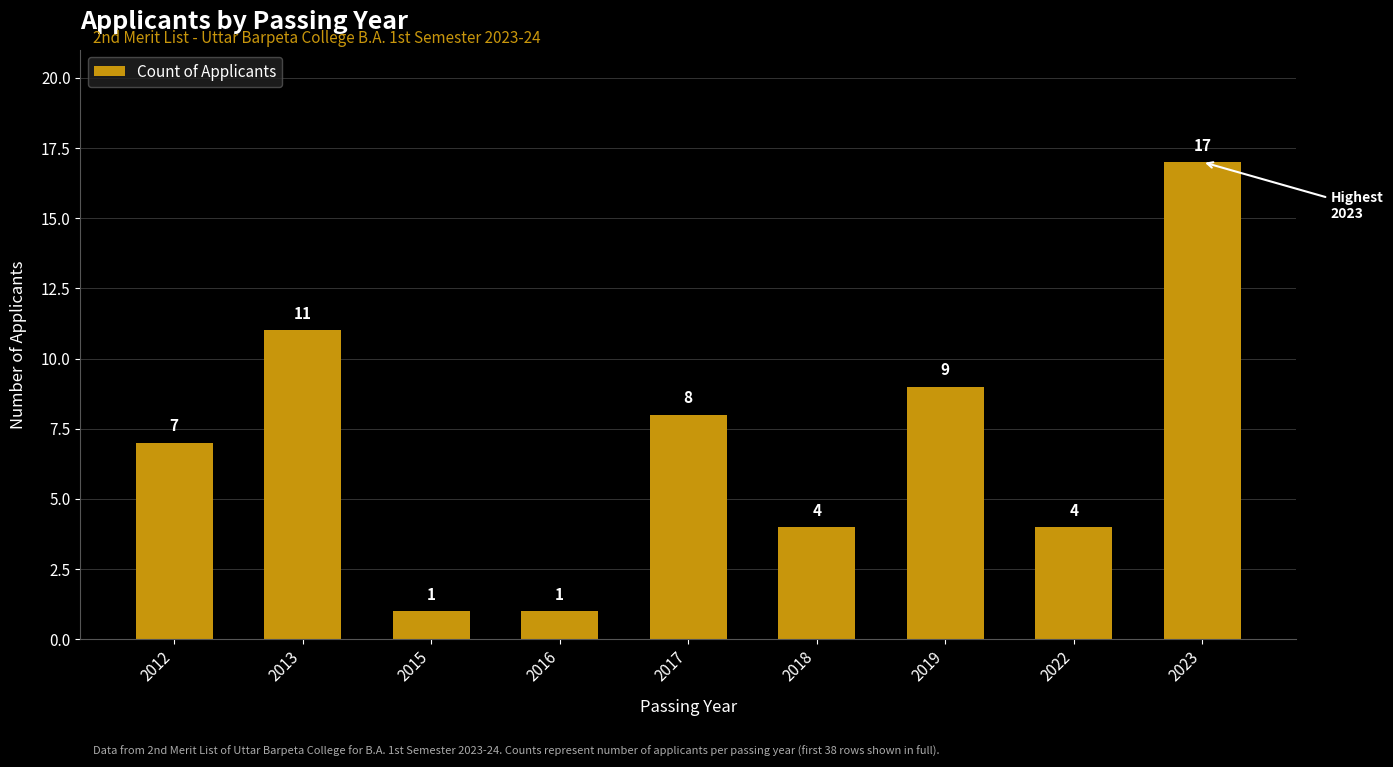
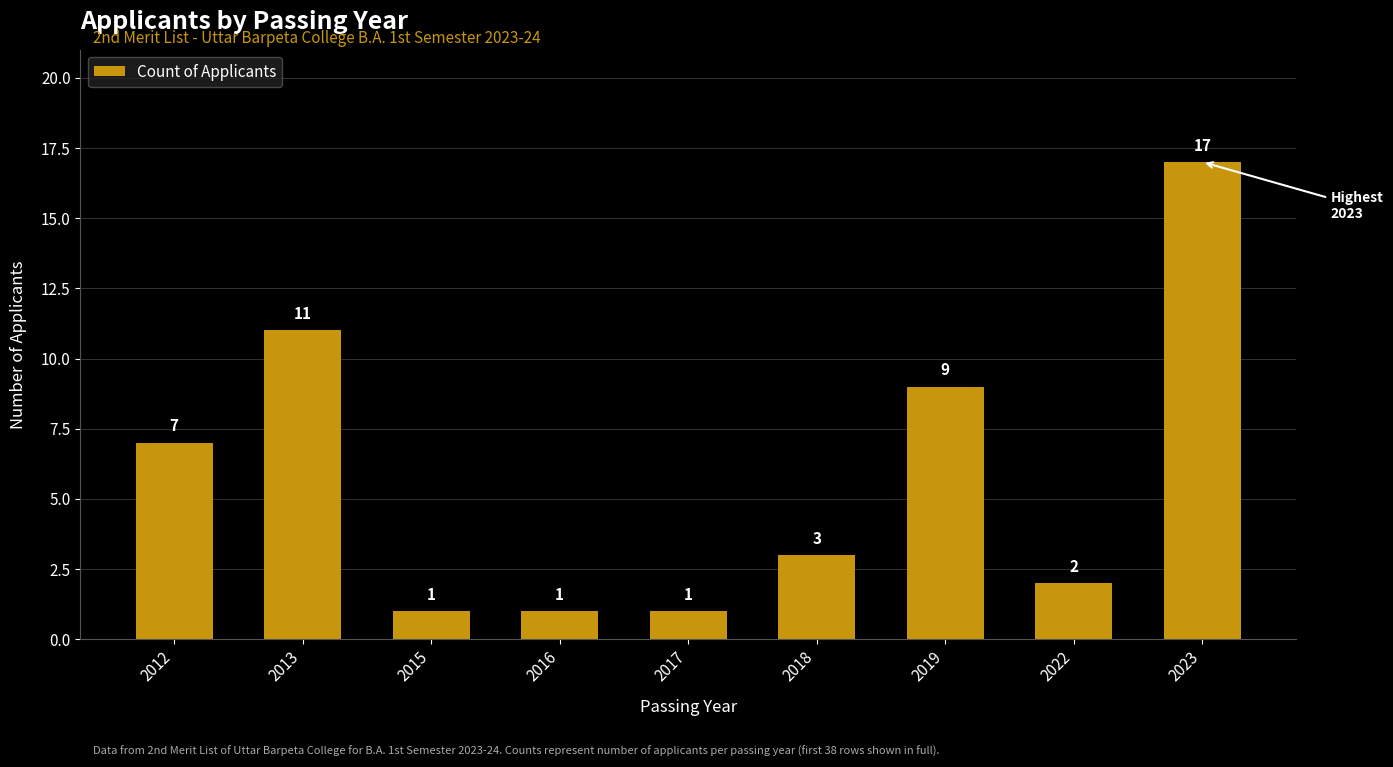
  {
    "2012": 7,
    "2013": 11,
    "2015": 1,
    "2016": 1,
-   "2017": 8,
-   "2018": 4,
+   "2017": 1,
+   "2018": 3,
    "2019": 9,
-   "2022": 4,
+   "2022": 2,
    "2023": 17
  }
